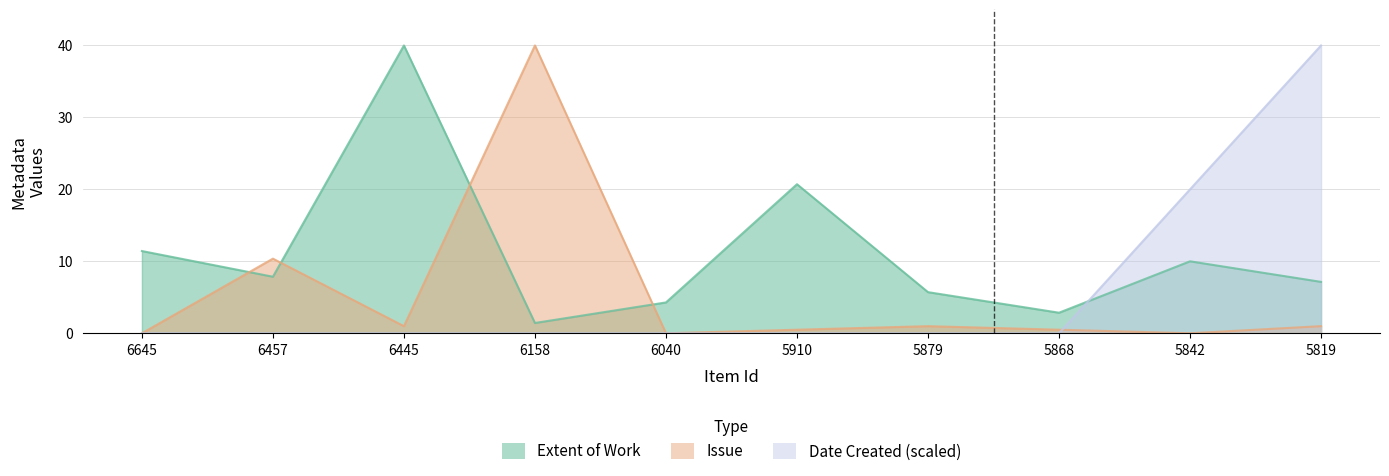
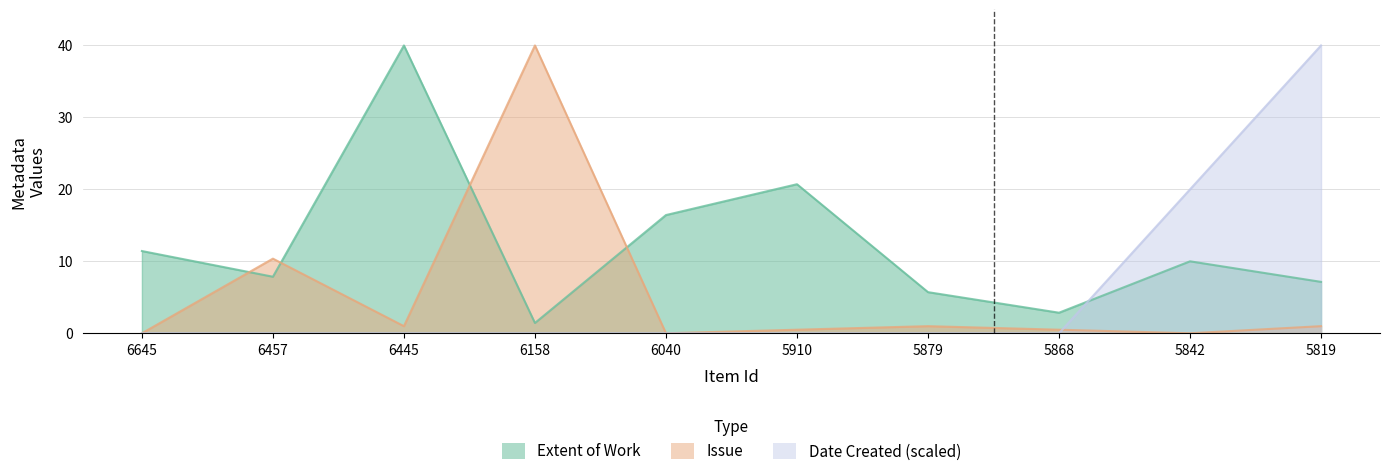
  {
    "Extent of Work": {
      "6645": 11,
      "6457": 8,
      "6445": 40,
      "6158": 1,
-     "6040": 4,
+     "6040": 16,
      "5910": 21,
      "5879": 6,
      "5868": 3,
      "5842": 10,
      "5819": 7
    },
    "Issue": {
      "6457": 10,
      "6445": 1,
      "6158": 40,
      "5910": 0,
      "5879": 1,
      "5868": 0,
      "5842": 0,
      "5819": 1
    },
    "Date Created (scaled)": {
      "6457": 0,
      "6445": 0,
      "6158": 0,
      "5910": 0,
      "5879": 0,
      "5868": 0,
      "5842": 20,
      "5819": 40
    }
  }
